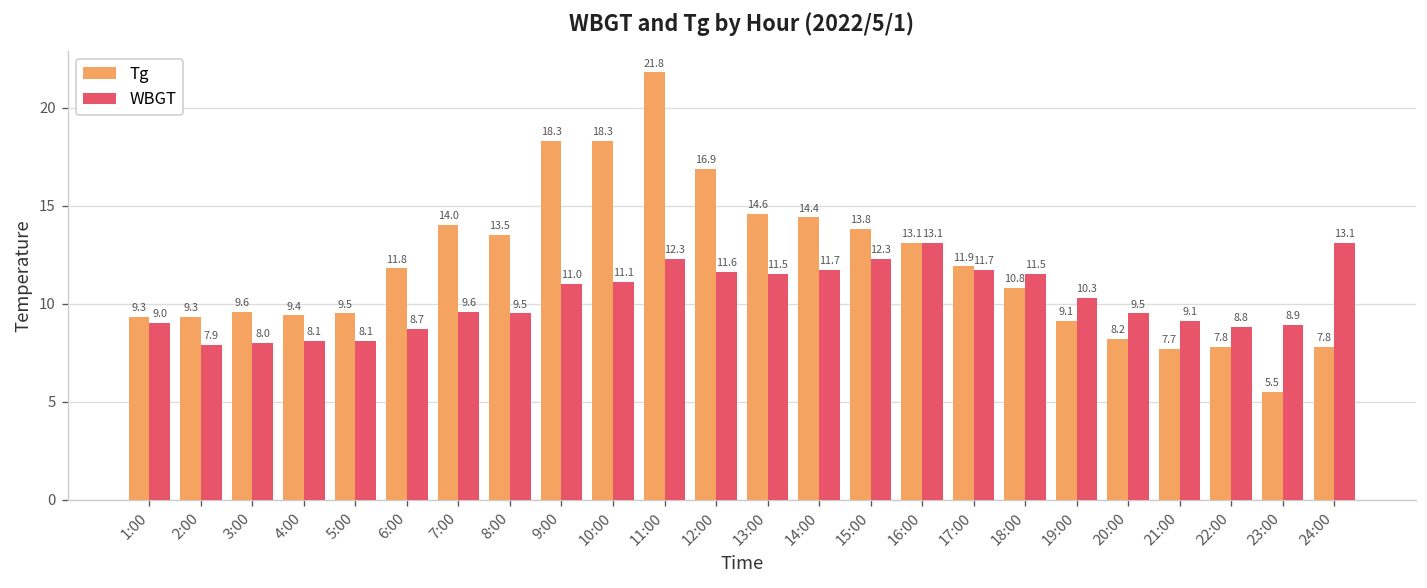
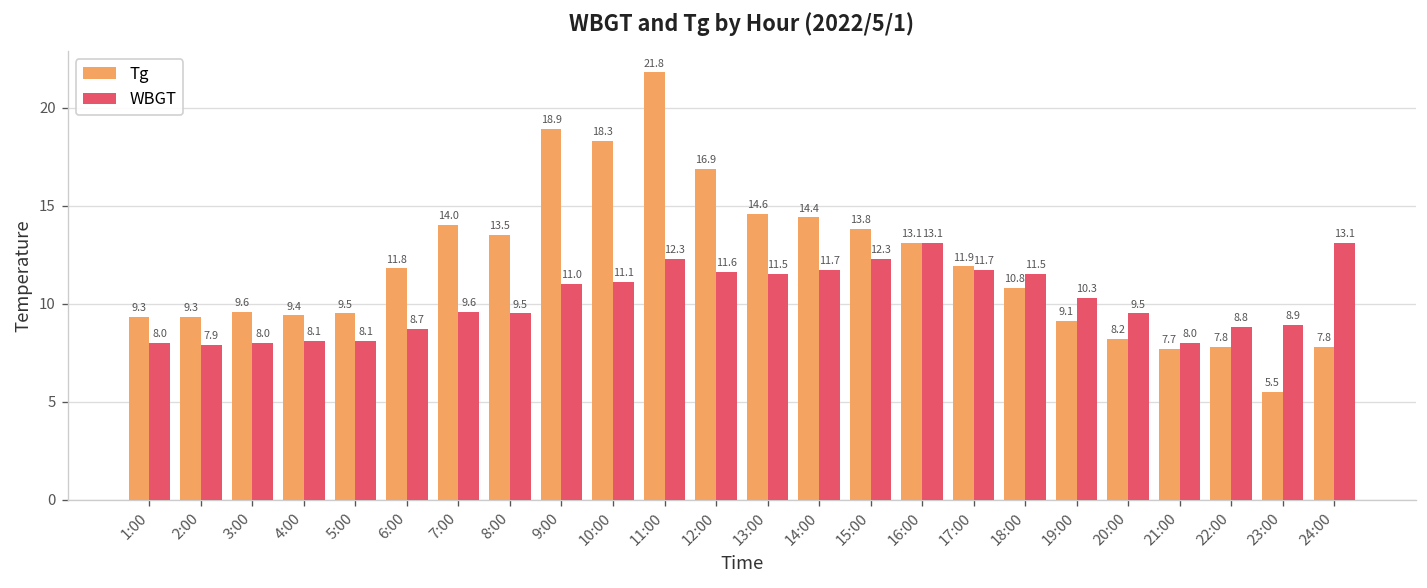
  {
    "Tg": {
      "1:00": 9.3,
      "2:00": 9.3,
      "3:00": 9.6,
      "4:00": 9.4,
      "5:00": 9.5,
      "6:00": 11.8,
      "7:00": 14.0,
      "8:00": 13.5,
-     "9:00": 18.3,
+     "9:00": 18.9,
      "10:00": 18.3,
      "11:00": 21.8,
      "12:00": 16.9,
      "13:00": 14.6,
      "14:00": 14.4,
      "15:00": 13.8,
      "16:00": 13.1,
      "17:00": 11.9,
      "18:00": 10.8,
      "19:00": 9.1,
      "20:00": 8.2,
      "21:00": 7.7,
      "22:00": 7.8,
      "23:00": 5.5,
      "24:00": 7.8
    },
    "WBGT": {
-     "1:00": 9.0,
+     "1:00": 8.0,
      "2:00": 7.9,
      "3:00": 8.0,
      "4:00": 8.1,
      "5:00": 8.1,
      "6:00": 8.7,
      "7:00": 9.6,
      "8:00": 9.5,
      "9:00": 11.0,
      "10:00": 11.1,
      "11:00": 12.3,
      "12:00": 11.6,
      "13:00": 11.5,
      "14:00": 11.7,
      "15:00": 12.3,
      "16:00": 13.1,
      "17:00": 11.7,
      "18:00": 11.5,
      "19:00": 10.3,
      "20:00": 9.5,
-     "21:00": 9.1,
+     "21:00": 8.0,
      "22:00": 8.8,
      "23:00": 8.9,
      "24:00": 13.1
    }
  }
